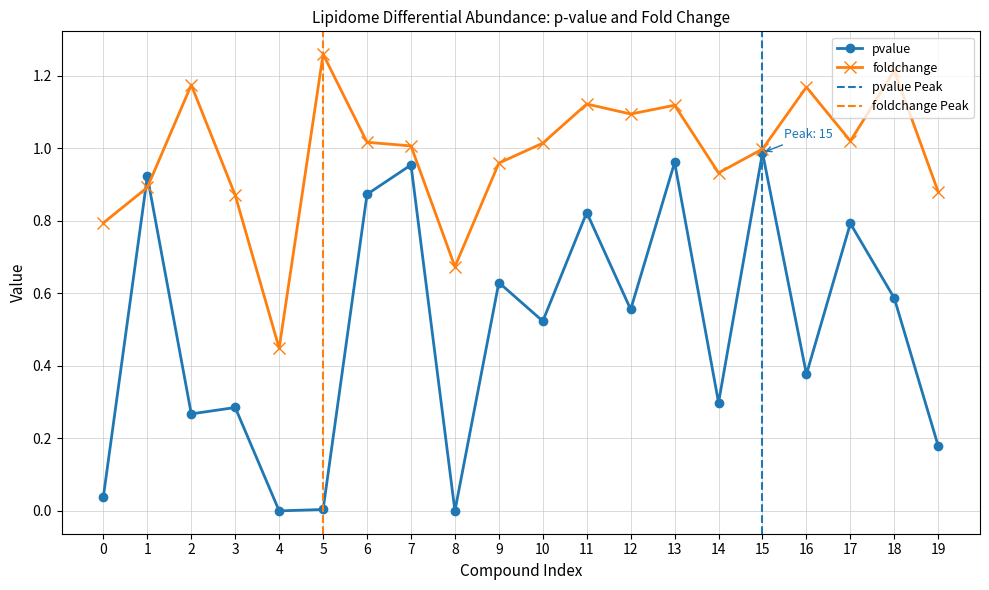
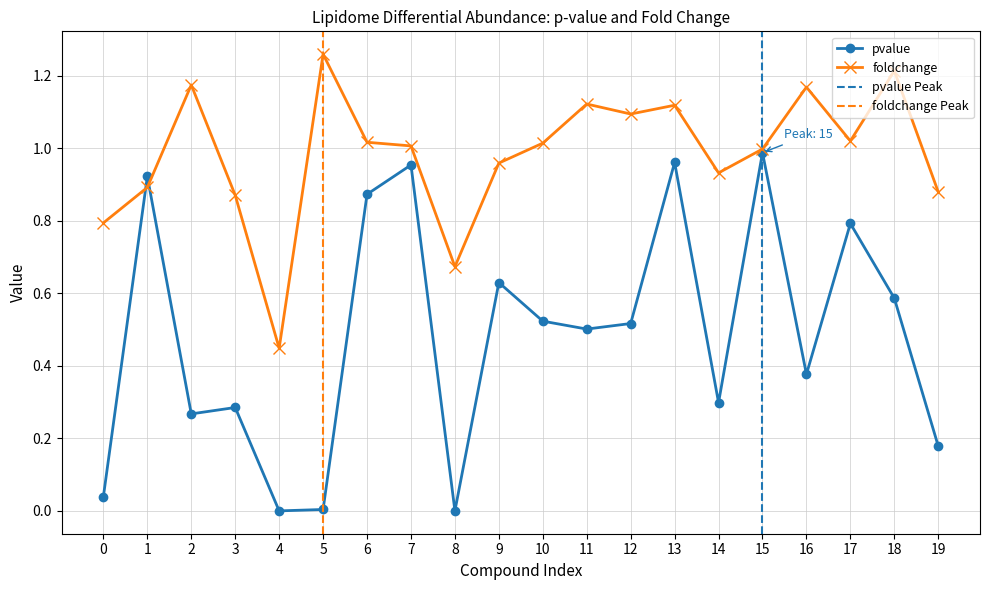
  {
    "pvalue": {
      "0": 0.04,
      "1": 0.92,
      "2": 0.27,
      "3": 0.29,
      "4": 0.00,
      "5": 0.00,
      "6": 0.87,
      "7": 0.95,
      "8": 0.00,
      "9": 0.63,
      "10": 0.52,
-     "11": 0.82,
-     "12": 0.56,
+     "11": 0.50,
+     "12": 0.52,
      "13": 0.96,
      "14": 0.30,
      "16": 0.38,
      "17": 0.79,
      "18": 0.59,
      "19": 0.18
    },
    "foldchange": {
      "0": 0.79,
      "1": 0.89,
      "2": 1.18,
      "3": 0.87,
      "4": 0.45,
      "5": 1.26,
      "6": 1.02,
      "7": 1.01,
      "8": 0.67,
      "9": 0.96,
      "10": 1.01,
      "11": 1.12,
      "12": 1.09,
      "13": 1.12,
      "14": 0.93,
      "16": 1.17,
      "17": 1.02,
      "19": 0.88
    }
  }
